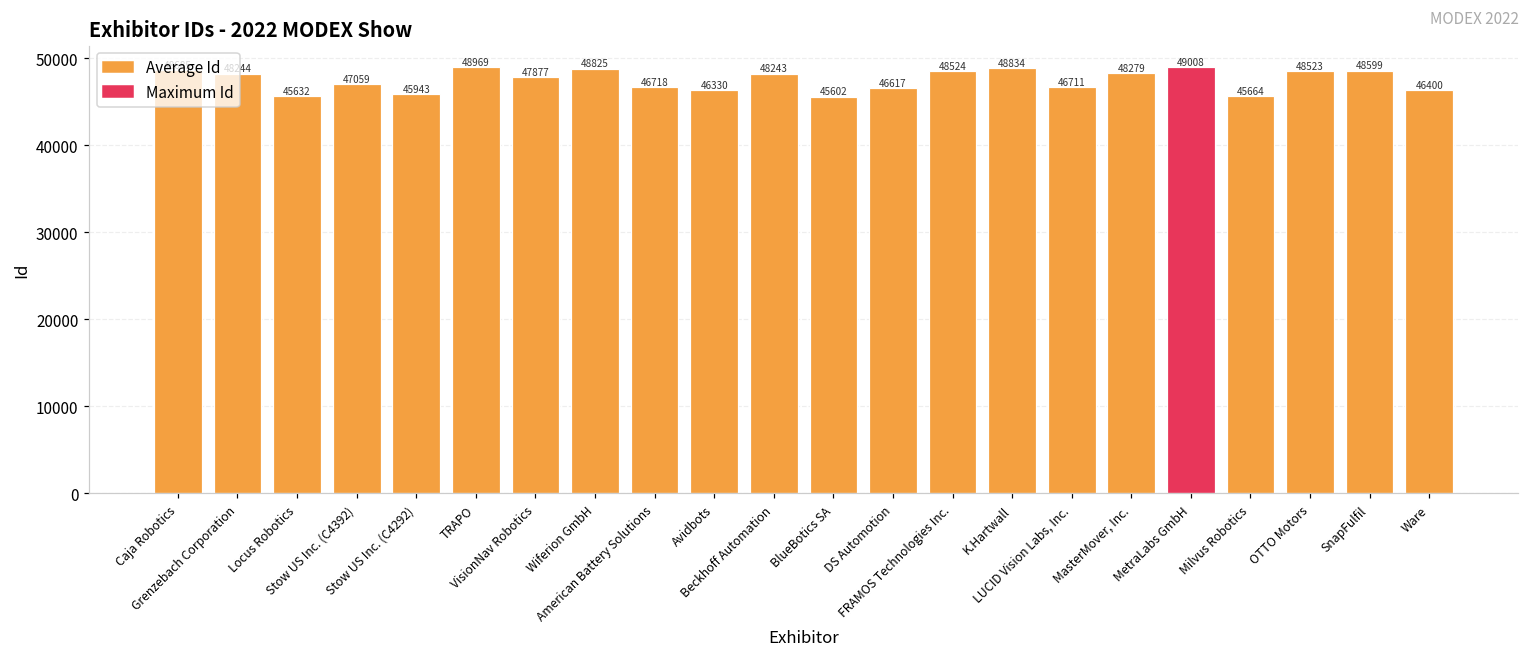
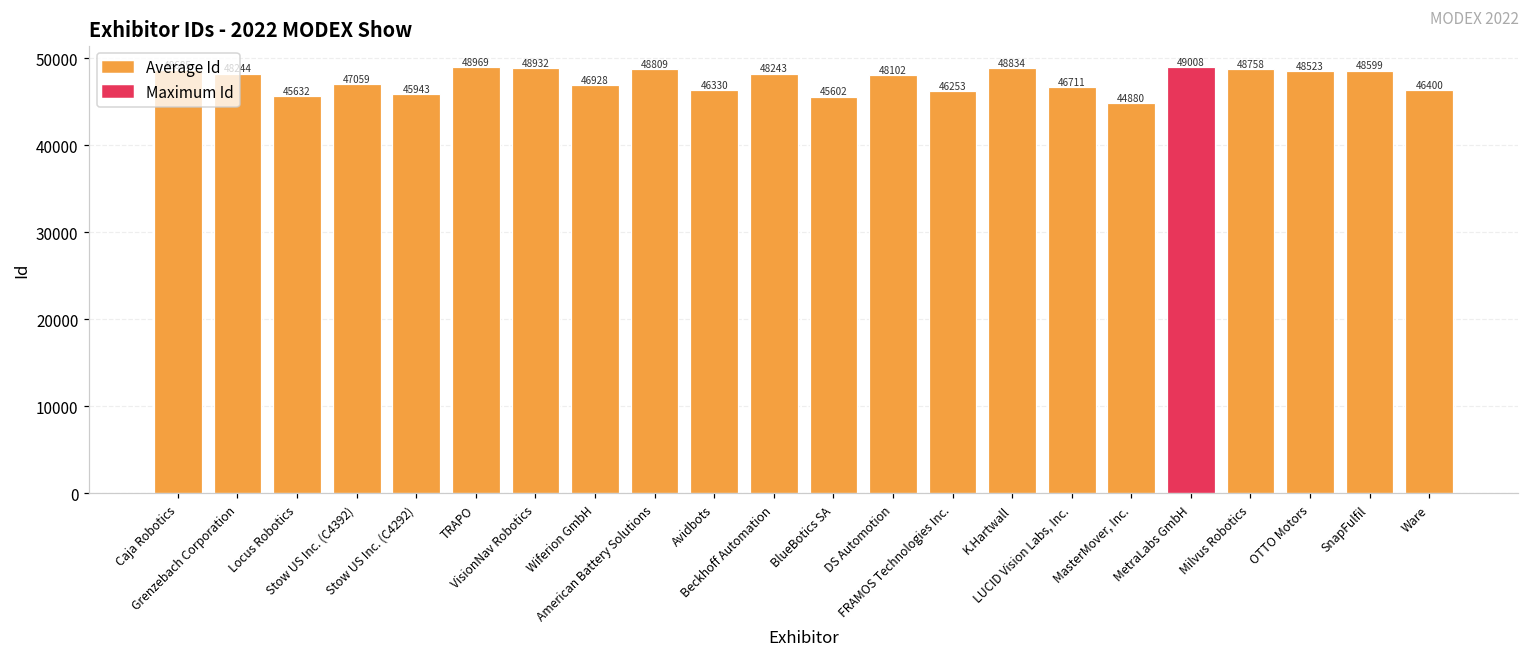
  {
    "Locus Robotics": 45632,
    "Stow US Inc. (C4392)": 47059,
    "Stow US Inc. (C4292)": 45943,
    "TRAPO": 48969,
-   "VisionNav Robotics": 47877,
-   "Wiferion GmbH": 48825,
-   "American Battery Solutions": 46718,
+   "VisionNav Robotics": 48932,
+   "Wiferion GmbH": 46928,
+   "American Battery Solutions": 48809,
    "Avidbots": 46330,
    "Beckhoff Automation": 48243,
    "BlueBotics SA": 45602,
-   "DS Automotion": 46617,
-   "FRAMOS Technologies Inc.": 48524,
+   "DS Automotion": 48102,
+   "FRAMOS Technologies Inc.": 46253,
    "K.Hartwall": 48834,
    "LUCID Vision Labs, Inc.": 46711,
-   "MasterMover, Inc.": 48279,
+   "MasterMover, Inc.": 44880,
    "MetraLabs GmbH": 49008,
-   "Milvus Robotics": 45664,
+   "Milvus Robotics": 48758,
    "OTTO Motors": 48523,
    "SnapFulfil": 48599,
    "Ware": 46400
  }
